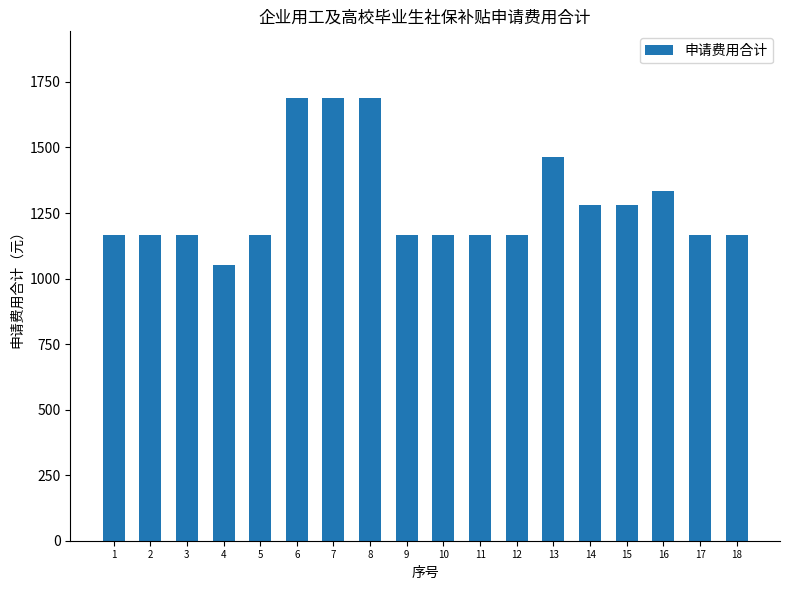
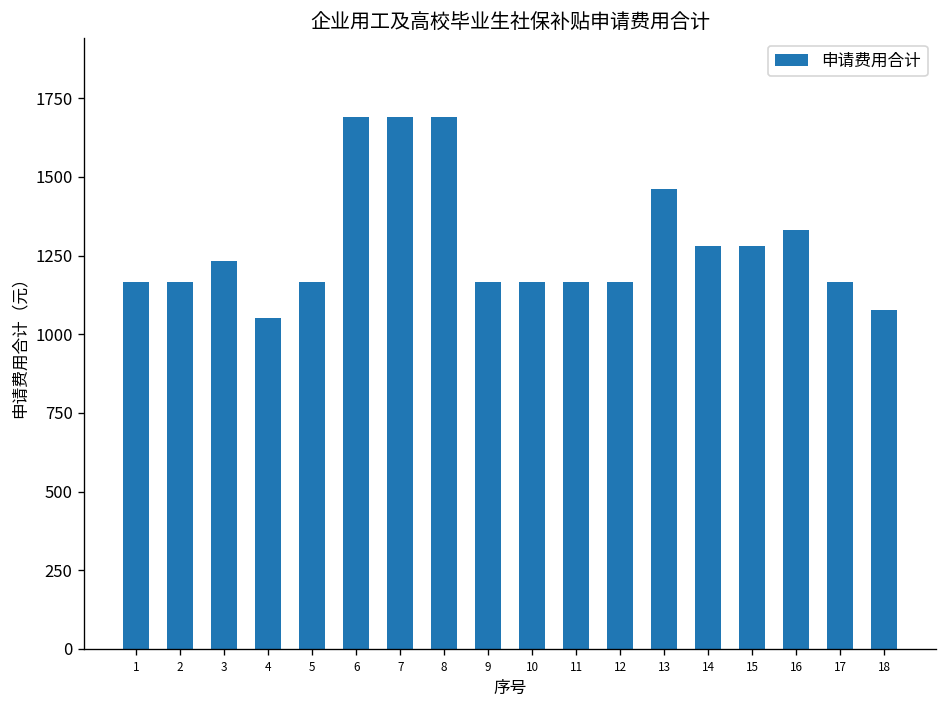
  {
    "1": 1160,
    "2": 1160,
-   "3": 1160,
+   "3": 1230,
    "4": 1050,
    "5": 1160,
    "6": 1690,
    "7": 1690,
    "8": 1690,
    "9": 1170,
    "10": 1160,
    "11": 1160,
    "12": 1170,
    "13": 1460,
    "14": 1280,
    "15": 1280,
    "16": 1330,
    "17": 1170,
-   "18": 1170
+   "18": 1080
  }
